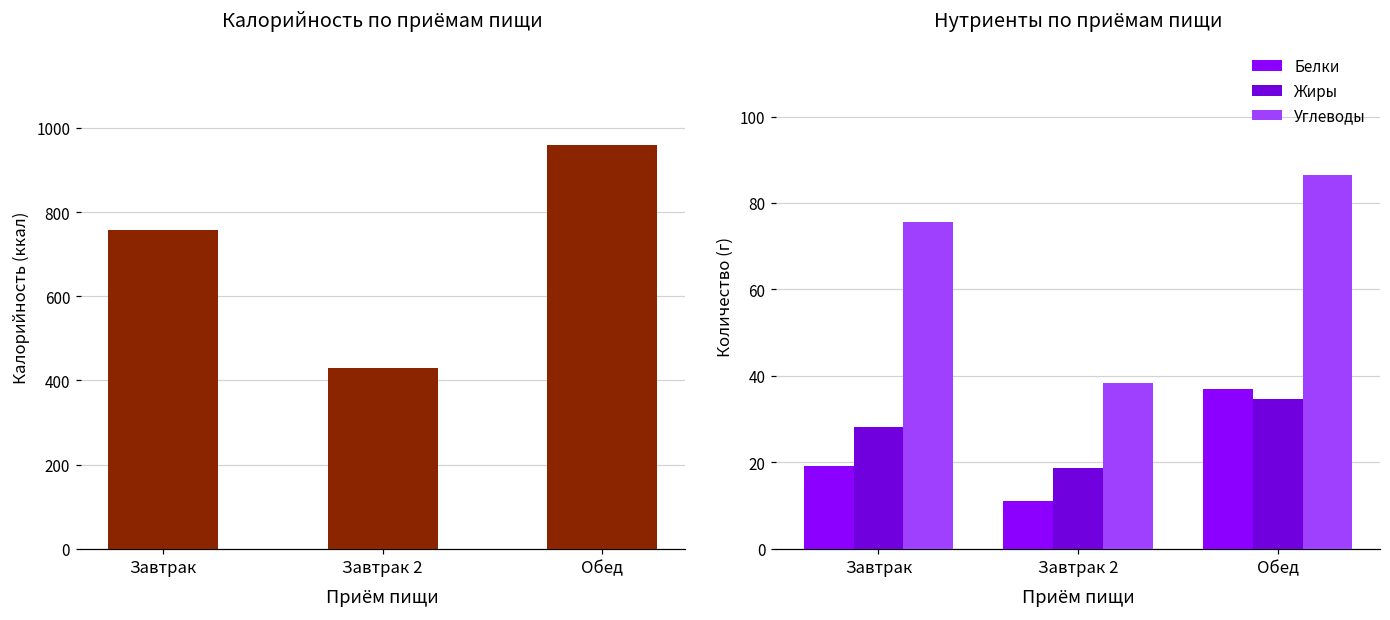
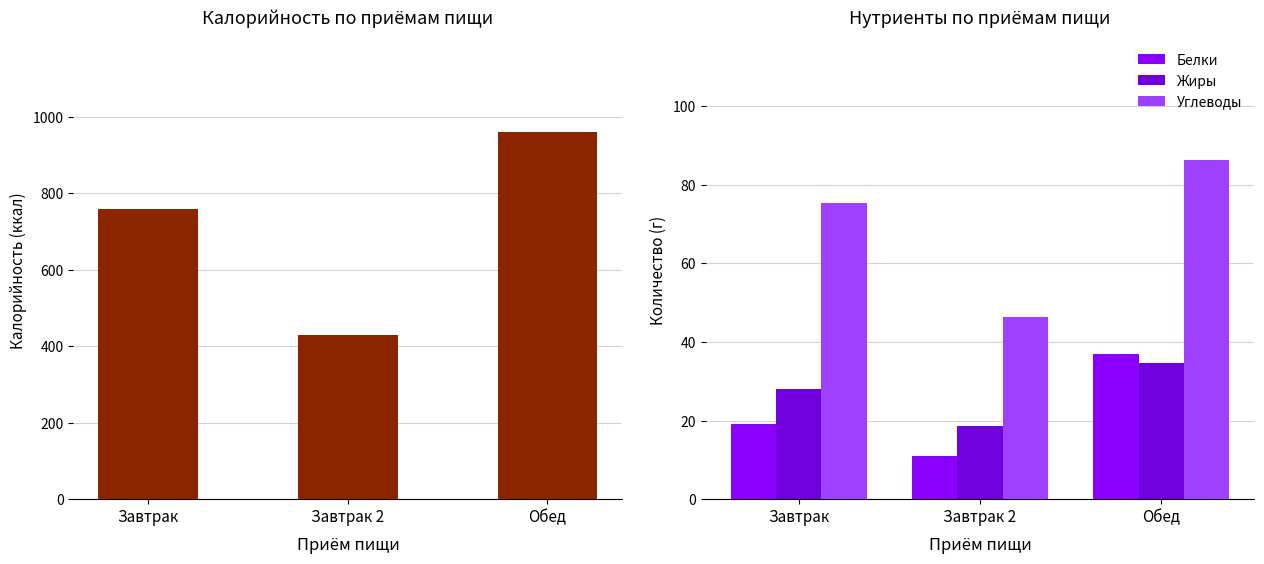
  {
    "Калорийность по приёмам пищи": {
      "Завтрак": 760,
      "Завтрак 2": 430,
      "Обед": 960
    },
    "Нутриенты по приёмам пищи": {
      "Углеводы": {
        "Завтрак": 76,
-       "Завтрак 2": 38,
+       "Завтрак 2": 46,
        "Обед": 86
      }
    }
  }
